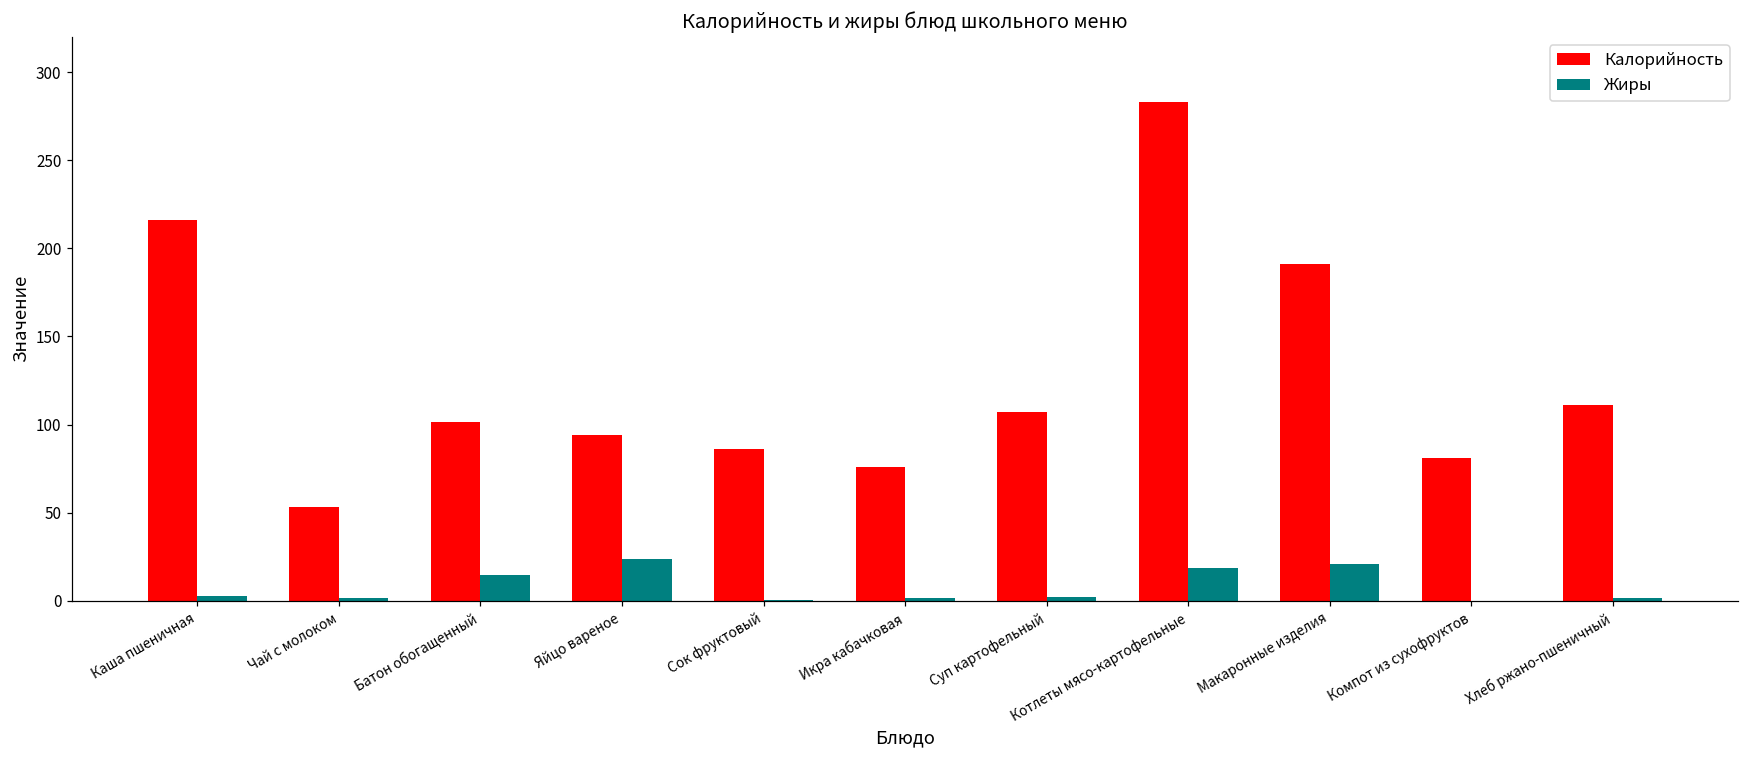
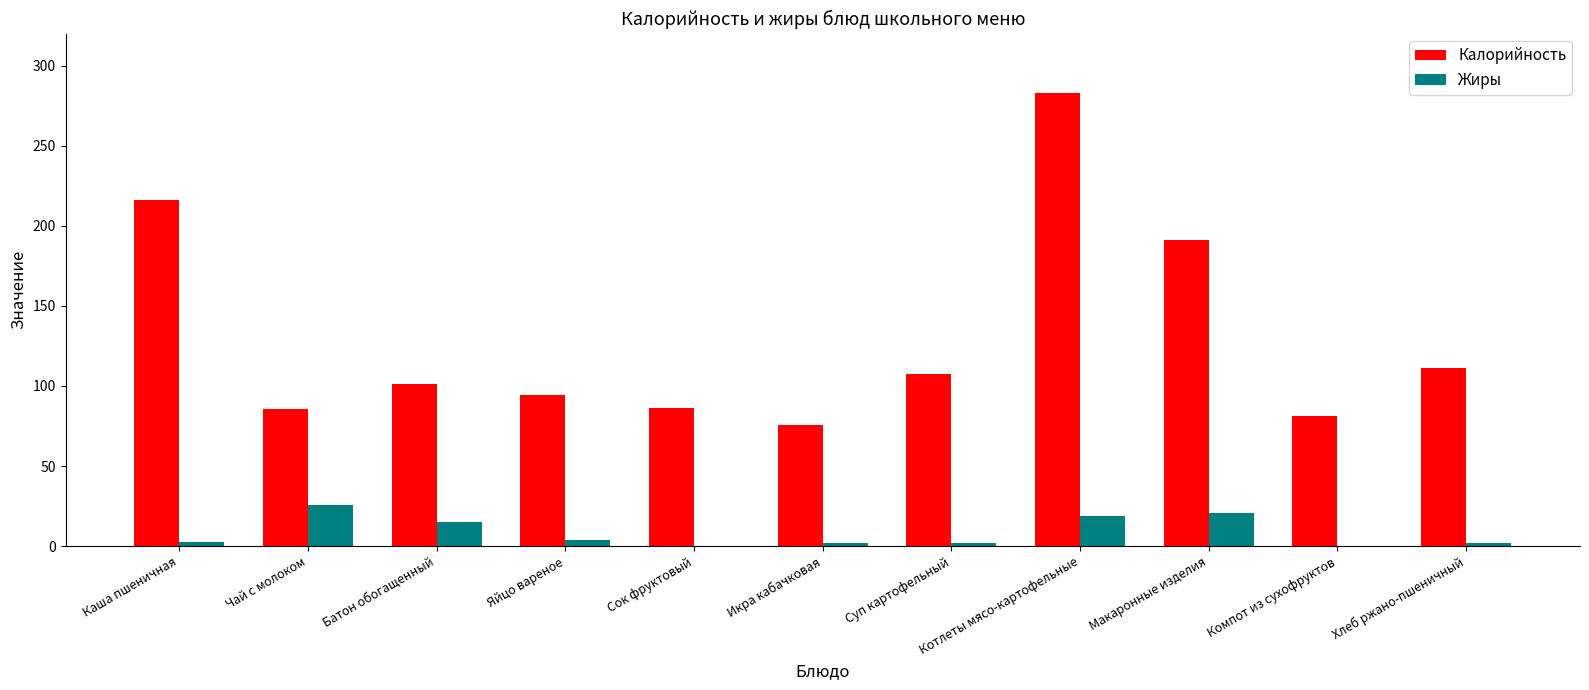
  {
    "Калорийность": {
      "Каша пшеничная": 216,
-     "Чай с молоком": 54,
+     "Чай с молоком": 85,
      "Батон обогащенный": 101,
      "Яйцо вареное": 94,
      "Сок фруктовый": 86,
      "Икра кабачковая": 76,
      "Суп картофельный": 107,
      "Котлеты мясо-картофельные": 283,
      "Макаронные изделия": 191,
      "Компот из сухофруктов": 81,
      "Хлеб ржано-пшеничный": 111
    },
    "Жиры": {
      "Каша пшеничная": 3,
-     "Чай с молоком": 1,
+     "Чай с молоком": 26,
      "Батон обогащенный": 15,
-     "Яйцо вареное": 24,
+     "Яйцо вареное": 4,
      "Икра кабачковая": 2,
      "Суп картофельный": 2,
      "Котлеты мясо-картофельные": 19,
      "Макаронные изделия": 21,
      "Компот из сухофруктов": 0,
      "Хлеб ржано-пшеничный": 2
    }
  }
